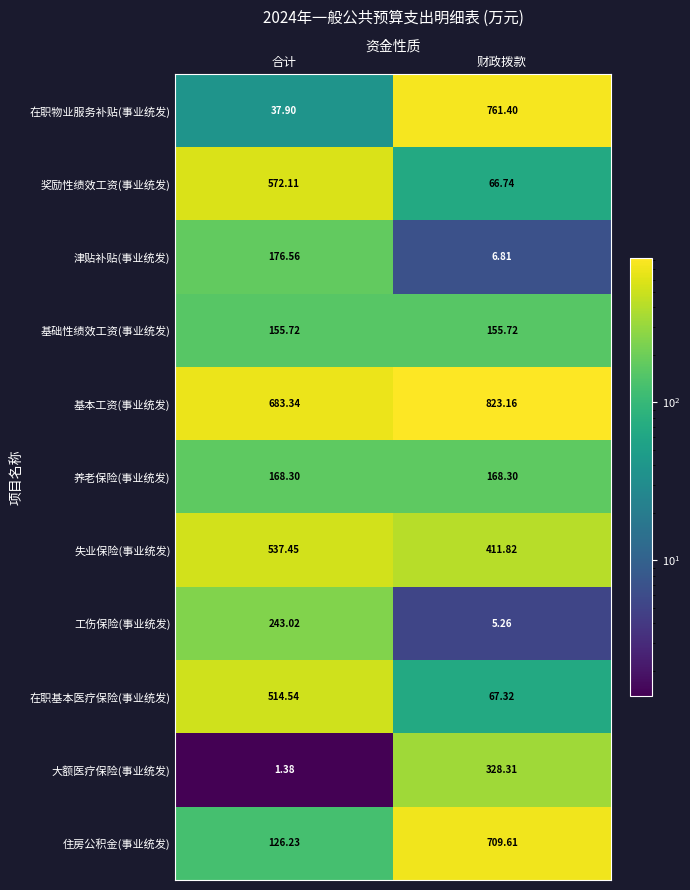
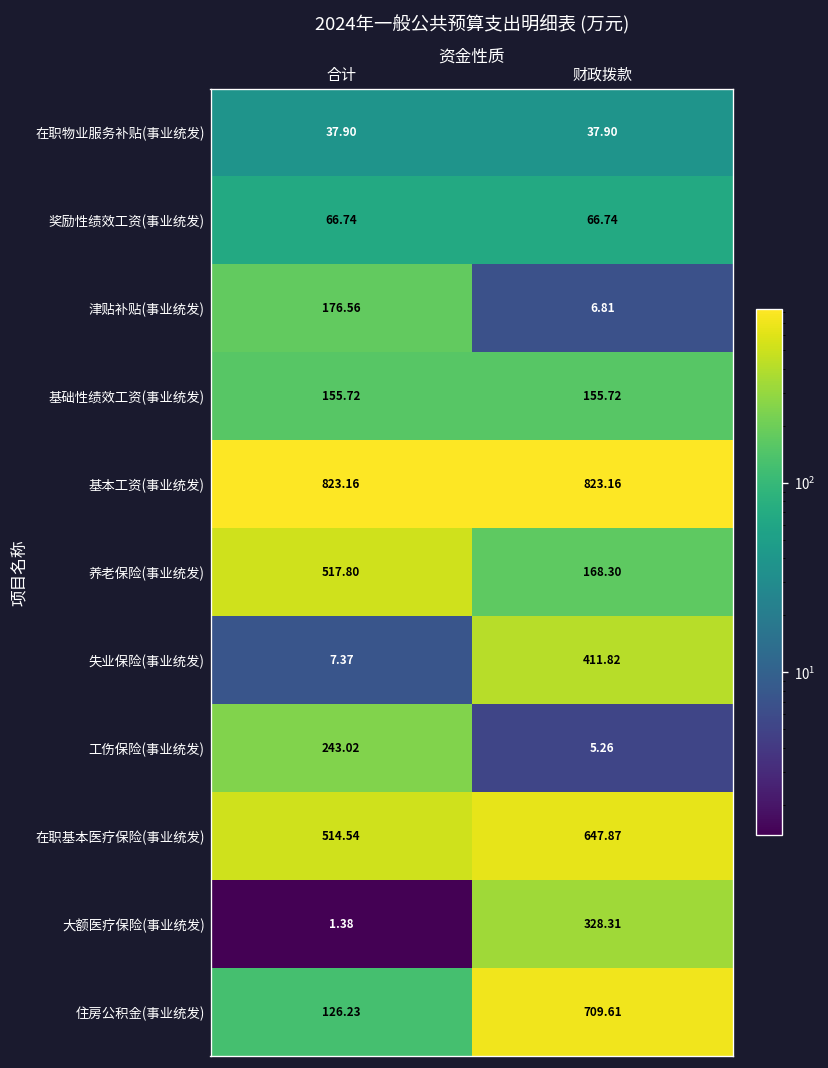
  {
    "在职物业服务补贴(事业统发)": {
      "合计": 37.90,
-     "财政拨款": 761.40
+     "财政拨款": 37.90
    },
    "奖励性绩效工资(事业统发)": {
-     "合计": 572.11,
+     "合计": 66.74,
      "财政拨款": 66.74
    },
    "津贴补贴(事业统发)": {
      "合计": 176.56,
      "财政拨款": 6.81
    },
    "基础性绩效工资(事业统发)": {
      "合计": 155.72,
      "财政拨款": 155.72
    },
    "基本工资(事业统发)": {
-     "合计": 683.34,
+     "合计": 823.16,
      "财政拨款": 823.16
    },
    "养老保险(事业统发)": {
-     "合计": 168.30,
+     "合计": 517.80,
      "财政拨款": 168.30
    },
    "失业保险(事业统发)": {
-     "合计": 537.45,
+     "合计": 7.37,
      "财政拨款": 411.82
    },
    "工伤保险(事业统发)": {
      "合计": 243.02,
      "财政拨款": 5.26
    },
    "在职基本医疗保险(事业统发)": {
      "合计": 514.54,
-     "财政拨款": 67.32
+     "财政拨款": 647.87
    },
    "大额医疗保险(事业统发)": {
      "合计": 1.38,
      "财政拨款": 328.31
    },
    "住房公积金(事业统发)": {
      "合计": 126.23,
      "财政拨款": 709.61
    }
  }
